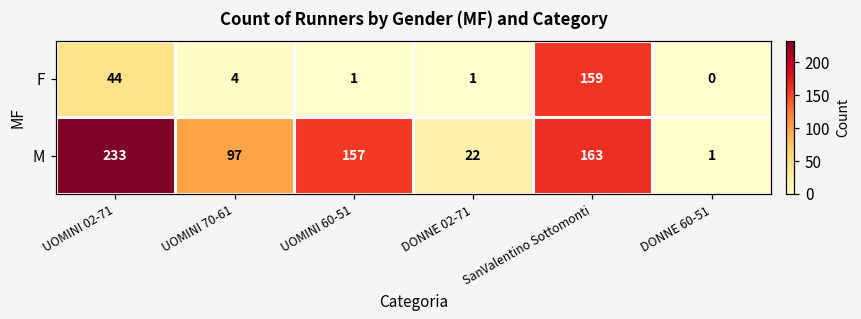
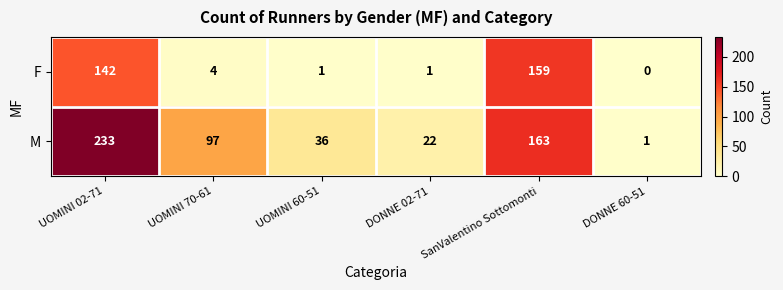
  {
    "F": {
-     "UOMINI 02-71": 44,
+     "UOMINI 02-71": 142,
      "UOMINI 70-61": 4,
      "UOMINI 60-51": 1,
      "DONNE 02-71": 1,
      "SanValentino Sottomonti": 159,
      "DONNE 60-51": 0
    },
    "M": {
      "UOMINI 02-71": 233,
      "UOMINI 70-61": 97,
-     "UOMINI 60-51": 157,
+     "UOMINI 60-51": 36,
      "DONNE 02-71": 22,
      "SanValentino Sottomonti": 163,
      "DONNE 60-51": 1
    }
  }
